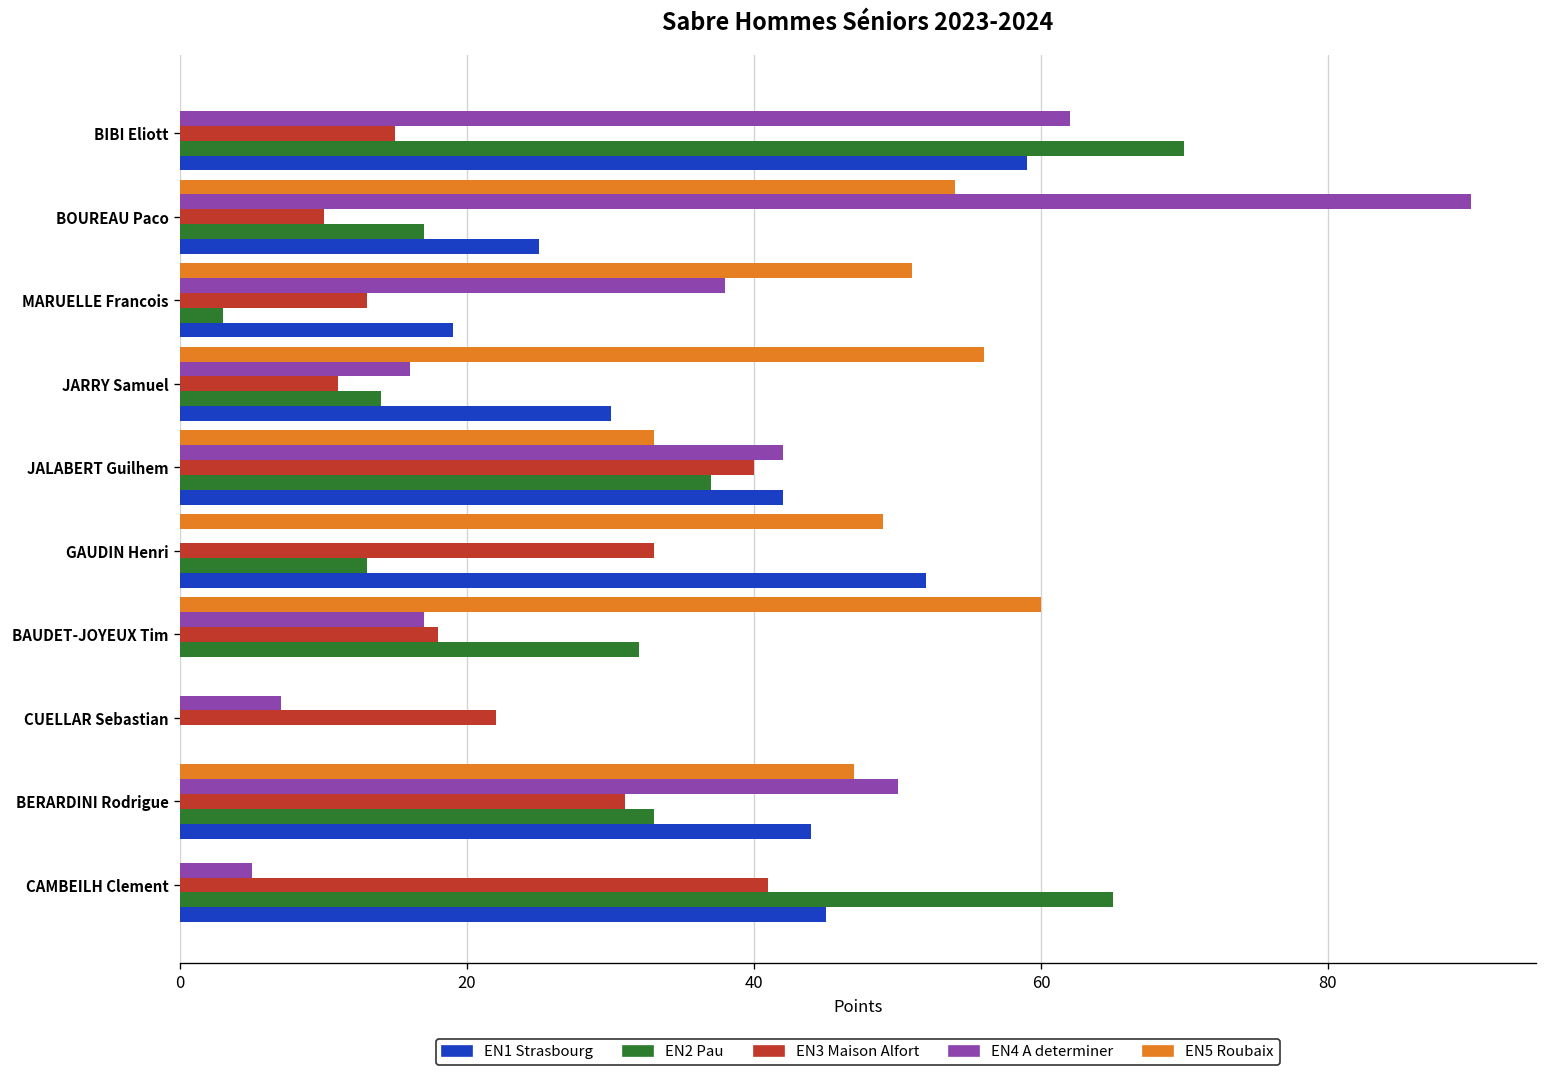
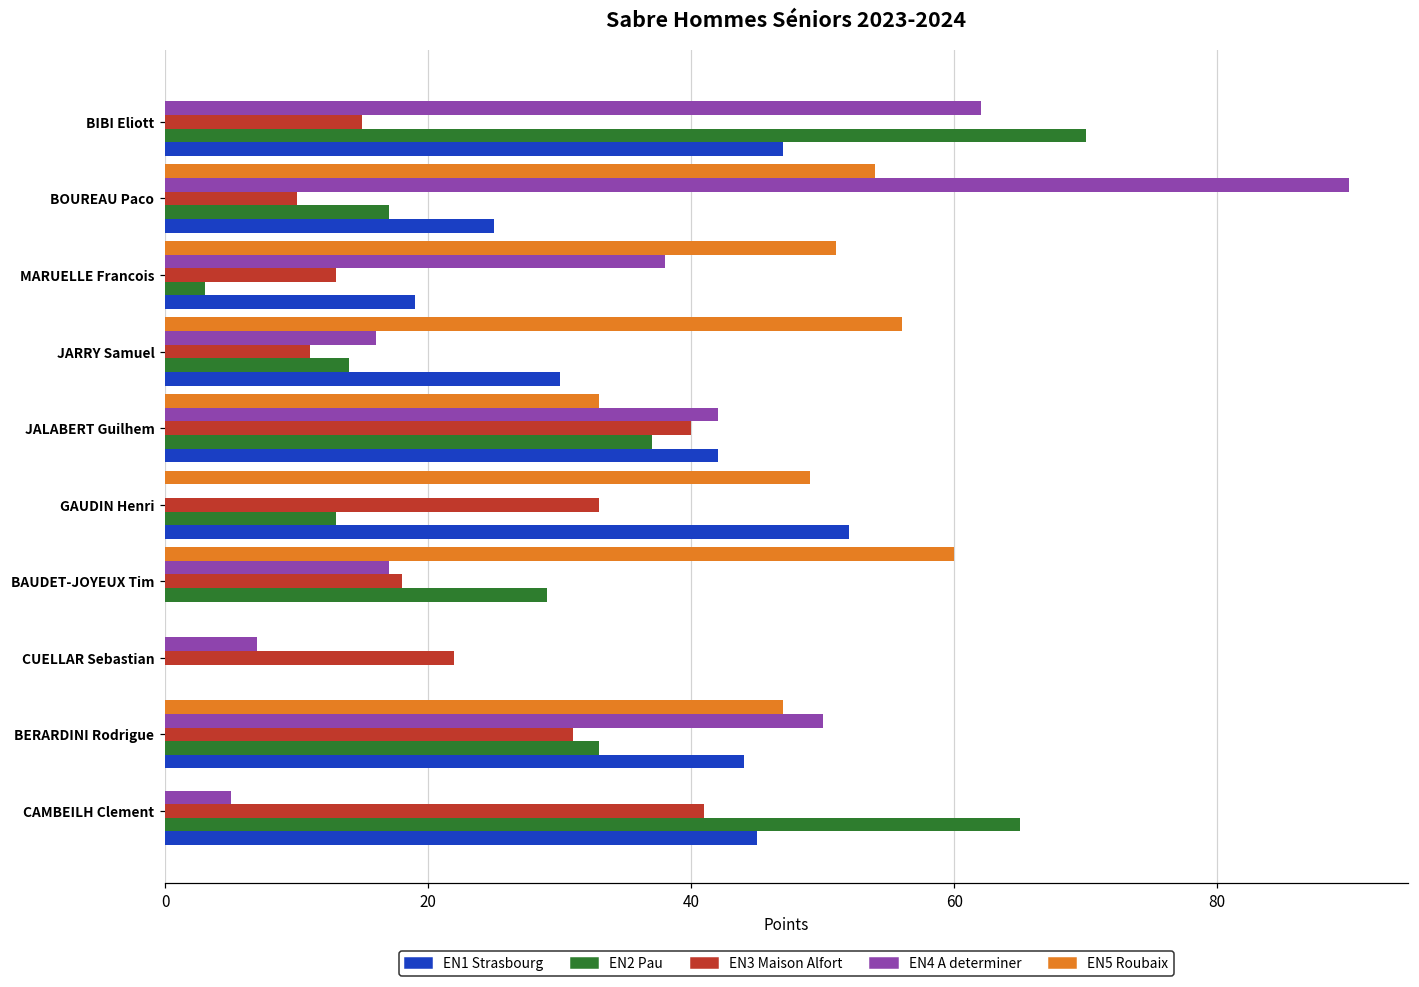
  {
    "EN1 Strasbourg": {
-     "BIBI Eliott": 59,
+     "BIBI Eliott": 47,
      "BOUREAU Paco": 25,
      "MARUELLE Francois": 19,
      "JARRY Samuel": 30,
      "JALABERT Guilhem": 42,
      "GAUDIN Henri": 52,
      "BAUDET-JOYEUX Tim": 0,
      "CUELLAR Sebastian": 0,
      "BERARDINI Rodrigue": 44,
      "CAMBEILH Clement": 45
    },
    "EN2 Pau": {
      "BIBI Eliott": 70,
      "BOUREAU Paco": 17,
      "MARUELLE Francois": 3,
      "JARRY Samuel": 14,
      "JALABERT Guilhem": 37,
      "GAUDIN Henri": 13,
-     "BAUDET-JOYEUX Tim": 32,
+     "BAUDET-JOYEUX Tim": 29,
      "CUELLAR Sebastian": 0,
      "BERARDINI Rodrigue": 33,
      "CAMBEILH Clement": 65
    },
    "EN3 Maison Alfort": {
      "BIBI Eliott": 15,
      "BOUREAU Paco": 10,
      "MARUELLE Francois": 13,
      "JARRY Samuel": 11,
      "JALABERT Guilhem": 40,
      "GAUDIN Henri": 33,
      "BAUDET-JOYEUX Tim": 18,
      "CUELLAR Sebastian": 22,
      "BERARDINI Rodrigue": 31,
      "CAMBEILH Clement": 41
    },
    "EN4 A determiner": {
      "BIBI Eliott": 62,
      "BOUREAU Paco": 90,
      "MARUELLE Francois": 38,
      "JARRY Samuel": 16,
      "JALABERT Guilhem": 42,
      "GAUDIN Henri": 0,
      "BAUDET-JOYEUX Tim": 17,
      "CUELLAR Sebastian": 7,
      "BERARDINI Rodrigue": 50,
      "CAMBEILH Clement": 5
    },
    "EN5 Roubaix": {
      "BIBI Eliott": 0,
      "BOUREAU Paco": 54,
      "MARUELLE Francois": 51,
      "JARRY Samuel": 56,
      "JALABERT Guilhem": 33,
      "GAUDIN Henri": 49,
      "BAUDET-JOYEUX Tim": 60,
      "CUELLAR Sebastian": 0,
      "BERARDINI Rodrigue": 47,
      "CAMBEILH Clement": 0
    }
  }
